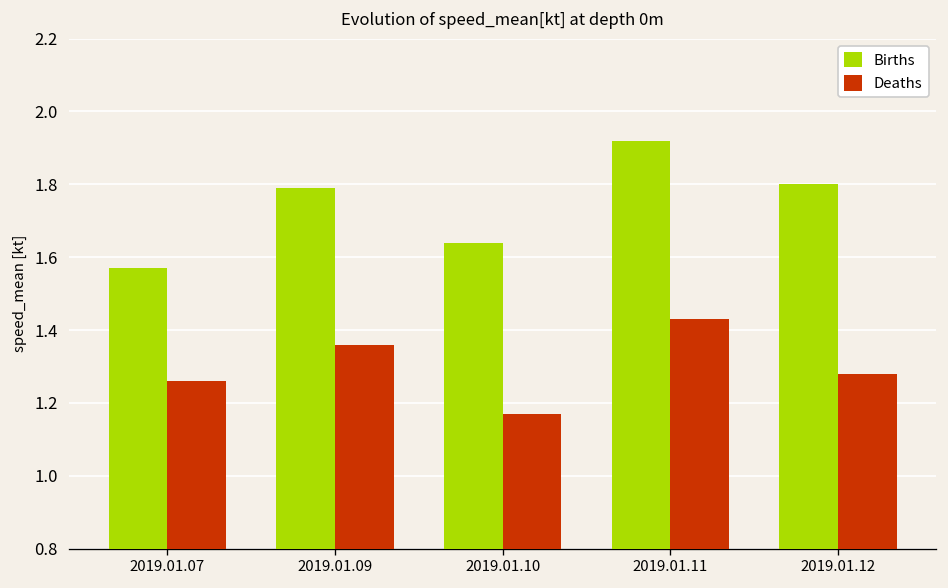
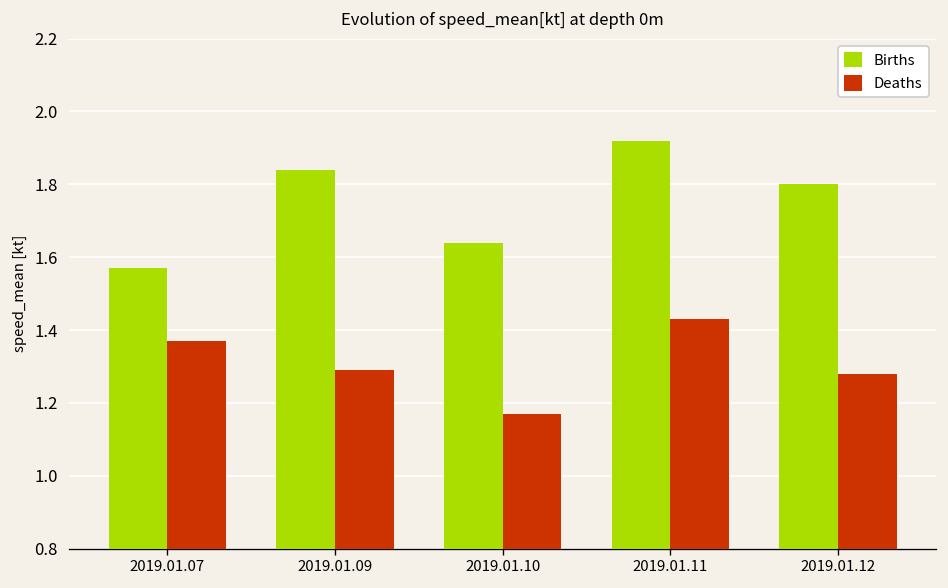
  {
    "Births": {
      "2019.01.07": 1.57,
-     "2019.01.09": 1.79,
+     "2019.01.09": 1.84,
      "2019.01.10": 1.64,
      "2019.01.11": 1.92,
      "2019.01.12": 1.80
    },
    "Deaths": {
-     "2019.01.07": 1.26,
-     "2019.01.09": 1.36,
+     "2019.01.07": 1.37,
+     "2019.01.09": 1.29,
      "2019.01.10": 1.17,
      "2019.01.11": 1.43,
      "2019.01.12": 1.28
    }
  }
